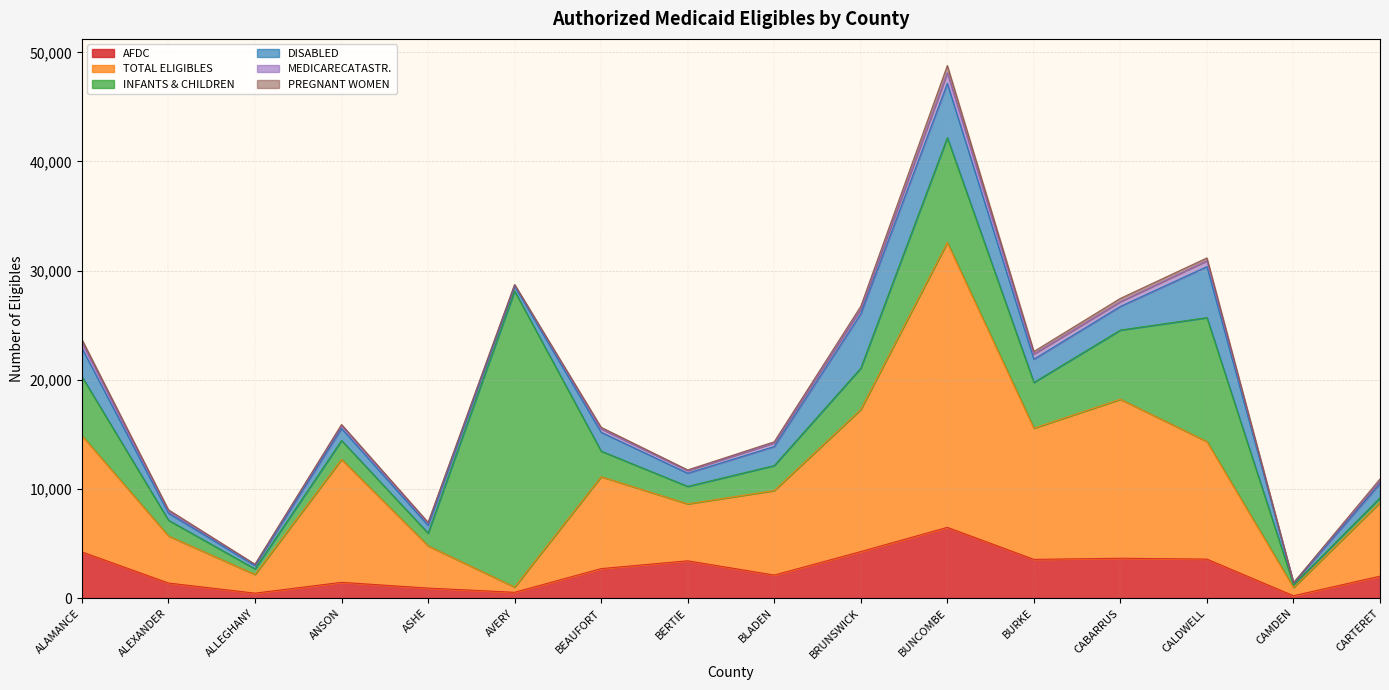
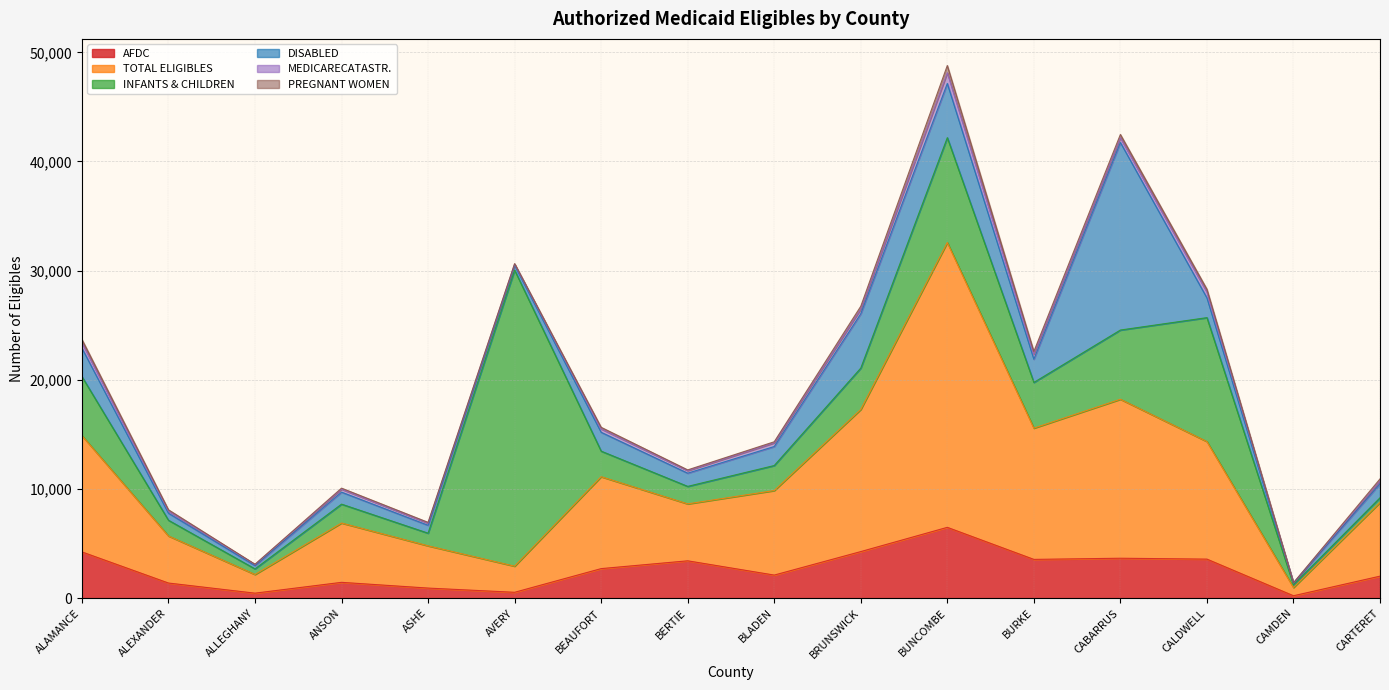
  {
    "AFDC": {
      "ALAMANCE": "4,200",
      "ALEXANDER": "1,400",
      "ALLEGHANY": "500",
      "ANSON": "1,400",
      "ASHE": "900",
      "AVERY": "500",
      "BEAUFORT": "2,700",
      "BERTIE": "3,400",
      "BLADEN": "2,100",
      "BRUNSWICK": "4,300",
      "BUNCOMBE": "6,500",
      "BURKE": "3,500",
      "CABARRUS": "3,700",
      "CALDWELL": "3,600",
      "CAMDEN": "200",
      "CARTERET": "2,000"
    },
    "TOTAL ELIGIBLES": {
      "ALAMANCE": "10,700",
      "ALEXANDER": "4,300",
      "ALLEGHANY": "1,700",
-     "ANSON": "11,300",
+     "ANSON": "5,400",
      "ASHE": "3,900",
-     "AVERY": "500",
+     "AVERY": "2,400",
      "BEAUFORT": "8,400",
      "BERTIE": "5,200",
      "BLADEN": "7,700",
      "BRUNSWICK": "13,000",
      "BUNCOMBE": "26,100",
      "BURKE": "12,000",
      "CABARRUS": "14,600",
      "CALDWELL": "10,800",
      "CAMDEN": "800",
      "CARTERET": "6,700"
    },
    "INFANTS & CHILDREN": {
      "ALAMANCE": "5,400",
      "ALEXANDER": "1,400",
      "ALLEGHANY": "500",
      "ANSON": "1,700",
      "ASHE": "1,200",
      "AVERY": "27,100",
      "BEAUFORT": "2,300",
      "BERTIE": "1,600",
      "BLADEN": "2,300",
      "BRUNSWICK": "3,800",
      "BUNCOMBE": "9,600",
      "BURKE": "4,200",
      "CABARRUS": "6,300",
      "CALDWELL": "11,400",
      "CARTERET": "400"
    },
    "DISABLED": {
      "ALAMANCE": "2,600",
      "ANSON": "1,100",
      "BEAUFORT": "1,700",
      "BERTIE": "1,200",
      "BLADEN": "1,700",
      "BRUNSWICK": "5,000",
      "BUNCOMBE": "5,000",
      "BURKE": "2,100",
-     "CABARRUS": "2,200",
-     "CALDWELL": "4,700",
+     "CABARRUS": "17,200",
+     "CALDWELL": "1,800",
      "CARTERET": "1,300"
    },
    "MEDICARECATASTR.": {
      "ALAMANCE": "500",
      "BRUNSWICK": "400",
      "BUNCOMBE": "1,000",
      "CABARRUS": "400",
      "CALDWELL": "500"
    },
    "PREGNANT WOMEN": {
      "ALAMANCE": "300",
      "BRUNSWICK": "300",
      "BUNCOMBE": "700",
      "CABARRUS": "300",
      "CALDWELL": "300"
    }
  }
